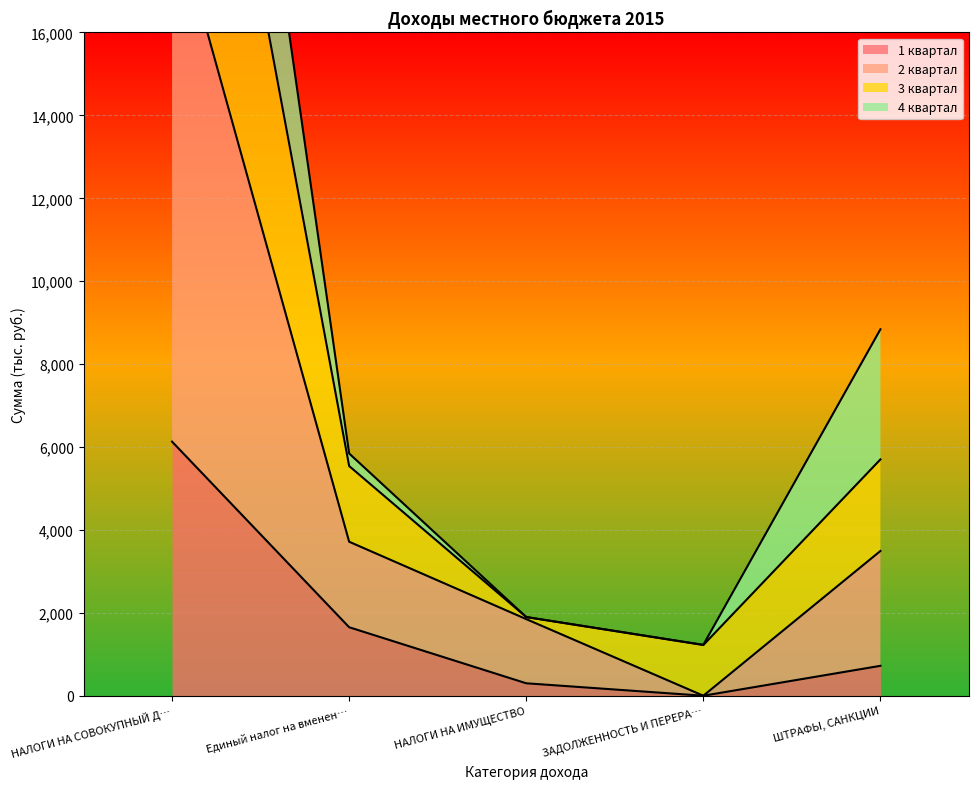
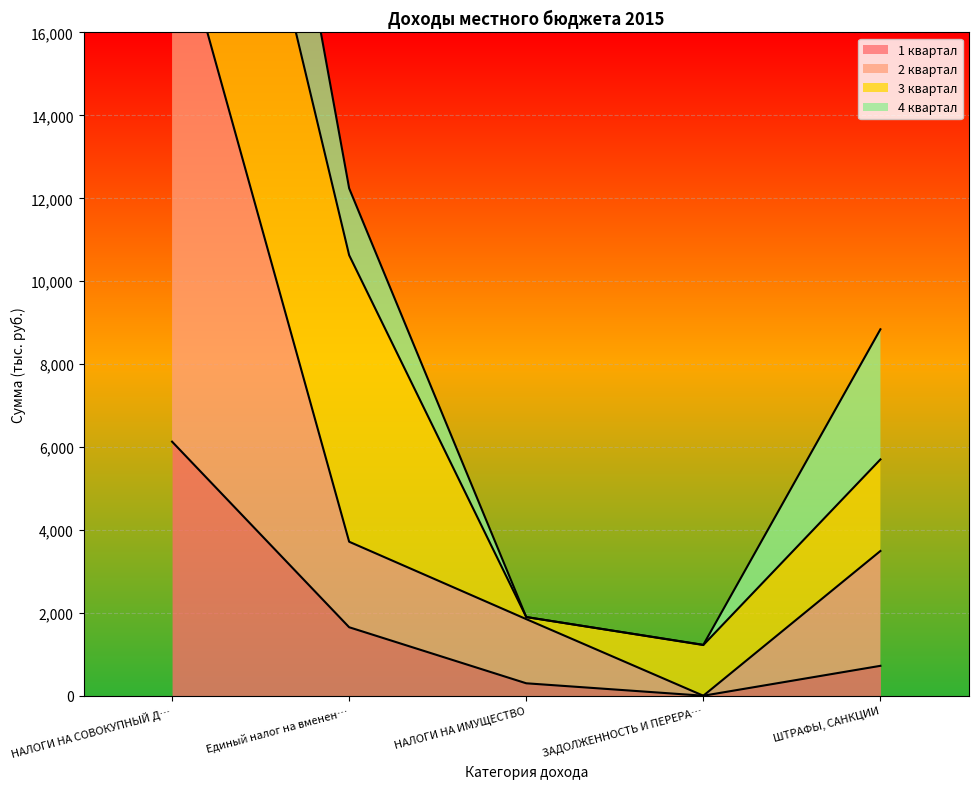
  {
    "3 квартал": {
-     "Единый налог на вменен…": "1,800",
+     "Единый налог на вменен…": "6,900",
      "ШТРАФЫ, САНКЦИИ": "2,200"
    },
    "4 квартал": {
-     "Единый налог на вменен…": "300",
+     "Единый налог на вменен…": "1,600",
      "ШТРАФЫ, САНКЦИИ": "3,100"
    }
  }
